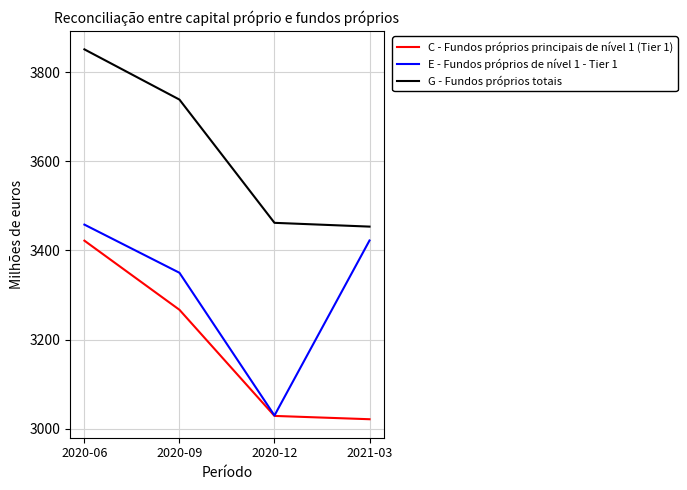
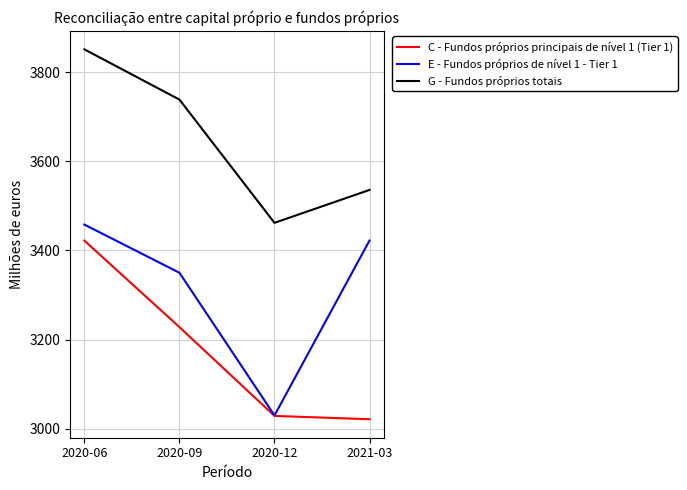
  {
    "C - Fundos próprios principais de nível 1 (Tier 1)": {
      "2020-06": 3420,
-     "2020-09": 3270,
+     "2020-09": 3230,
      "2021-03": 3020
    },
    "E - Fundos próprios de nível 1 - Tier 1": {
      "2020-06": 3460,
      "2020-09": 3350,
      "2021-03": 3420
    },
    "G - Fundos próprios totais": {
      "2020-06": 3850,
      "2020-09": 3740,
      "2020-12": 3460,
-     "2021-03": 3450
+     "2021-03": 3540
    }
  }
